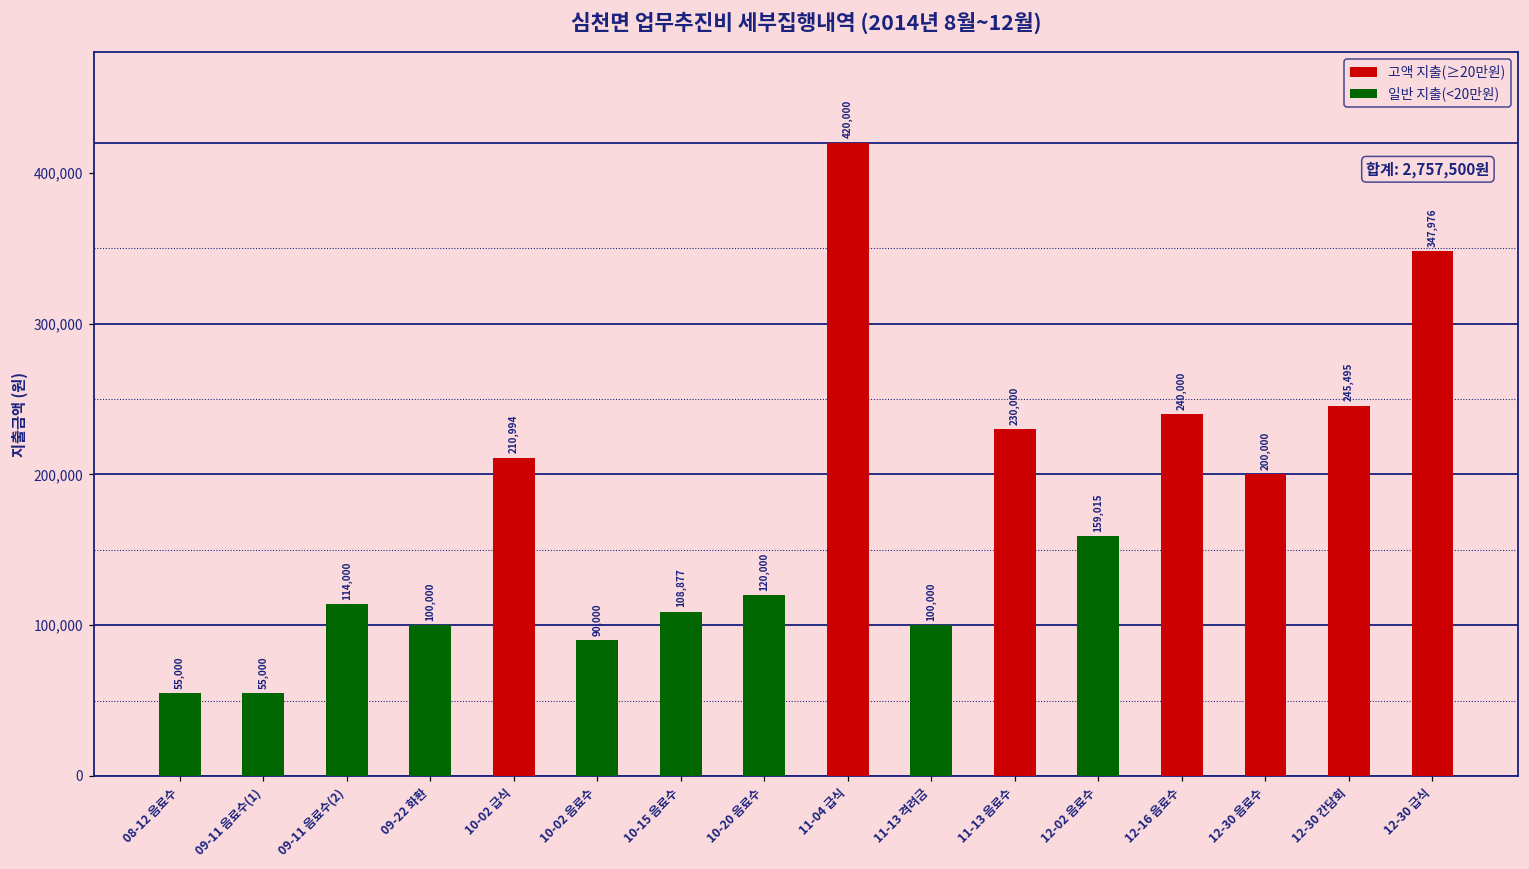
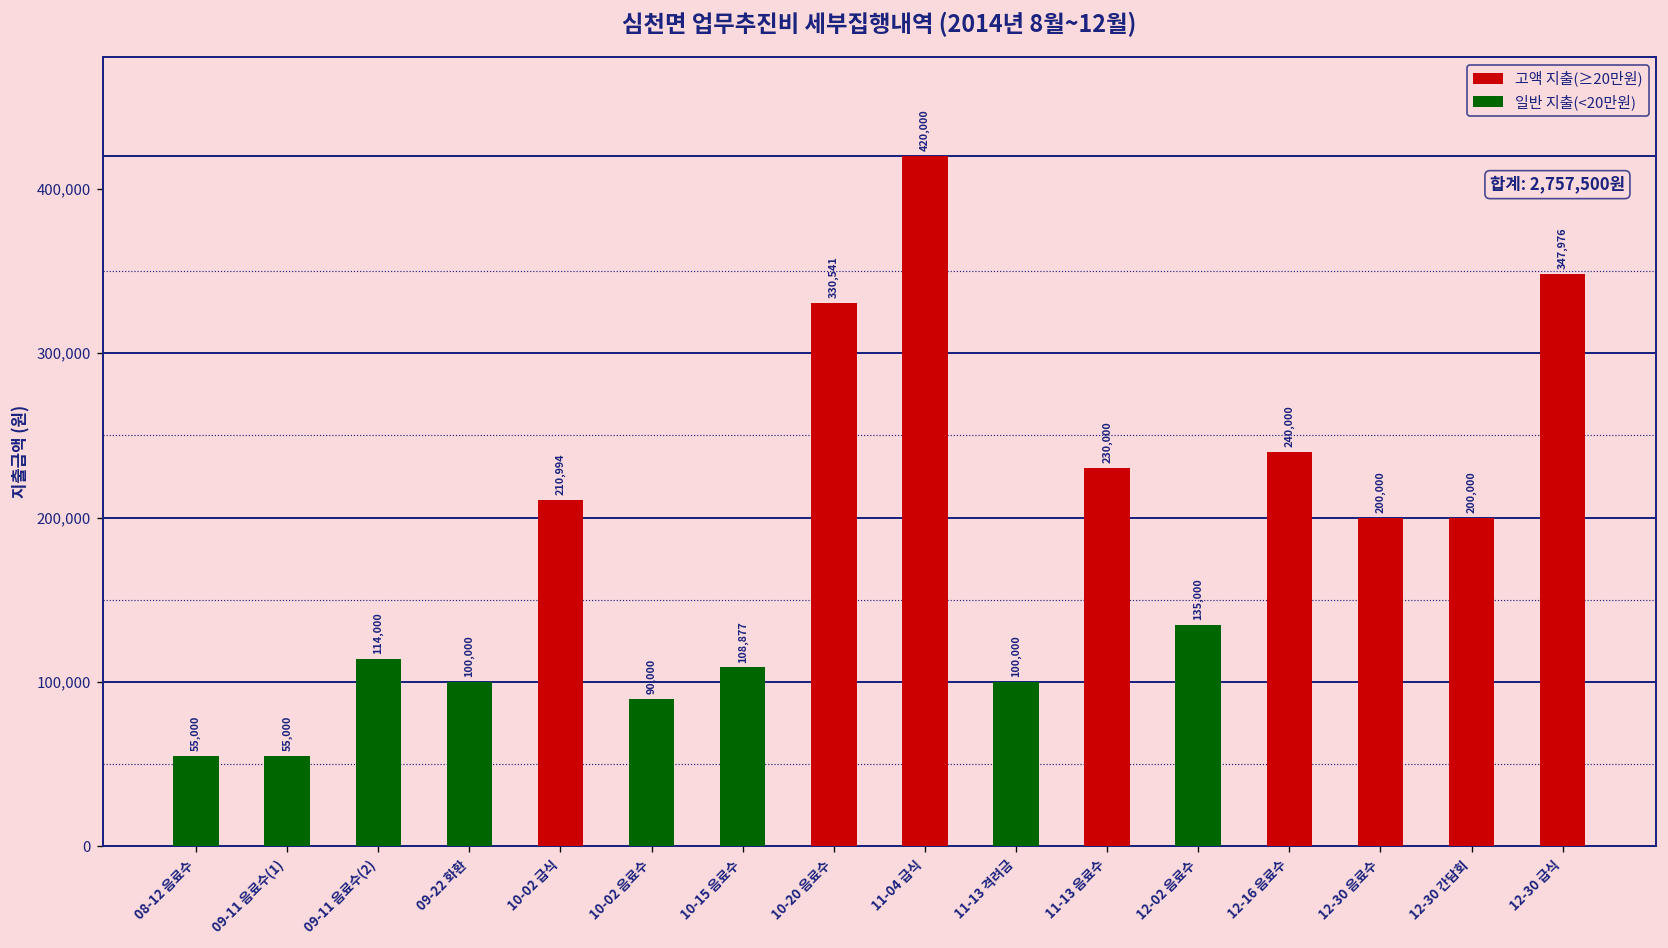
  {
    "08-12 음료수": "55,000",
    "09-11 음료수(1)": "55,000",
    "09-11 음료수(2)": "114,000",
    "09-22 화환": "100,000",
    "10-02 급식": "210,994",
    "10-02 음료수": "90,000",
    "10-15 음료수": "108,877",
-   "10-20 음료수": "120,000",
+   "10-20 음료수": "330,541",
    "11-04 급식": "420,000",
    "11-13 격려금": "100,000",
    "11-13 음료수": "230,000",
-   "12-02 음료수": "159,015",
+   "12-02 음료수": "135,000",
    "12-16 음료수": "240,000",
    "12-30 음료수": "200,000",
-   "12-30 간담회": "245,495",
+   "12-30 간담회": "200,000",
    "12-30 급식": "347,976"
  }
